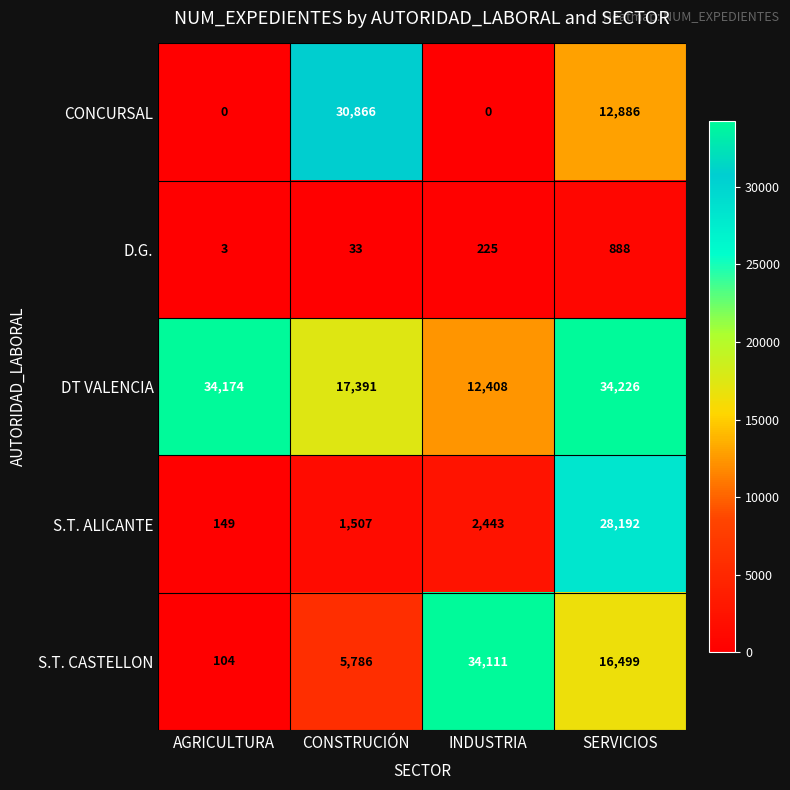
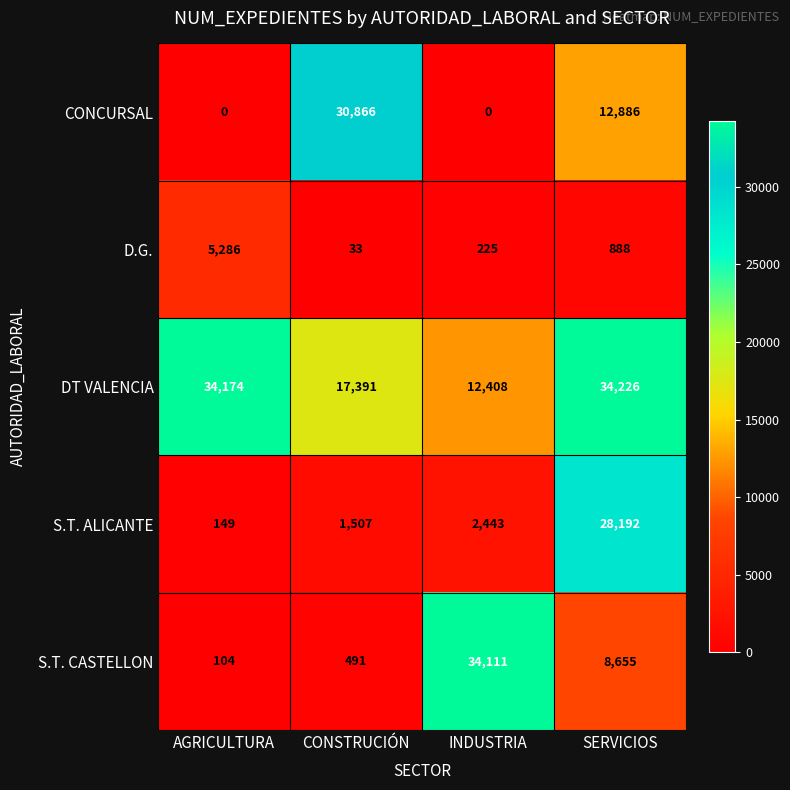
  {
    "CONCURSAL": {
      "AGRICULTURA": "0",
      "CONSTRUCIÓN": "30,866",
      "INDUSTRIA": "0",
      "SERVICIOS": "12,886"
    },
    "D.G.": {
-     "AGRICULTURA": "3",
+     "AGRICULTURA": "5,286",
      "CONSTRUCIÓN": "33",
      "INDUSTRIA": "225",
      "SERVICIOS": "888"
    },
    "DT VALENCIA": {
      "AGRICULTURA": "34,174",
      "CONSTRUCIÓN": "17,391",
      "INDUSTRIA": "12,408",
      "SERVICIOS": "34,226"
    },
    "S.T. ALICANTE": {
      "AGRICULTURA": "149",
      "CONSTRUCIÓN": "1,507",
      "INDUSTRIA": "2,443",
      "SERVICIOS": "28,192"
    },
    "S.T. CASTELLON": {
      "AGRICULTURA": "104",
-     "CONSTRUCIÓN": "5,786",
+     "CONSTRUCIÓN": "491",
      "INDUSTRIA": "34,111",
-     "SERVICIOS": "16,499"
+     "SERVICIOS": "8,655"
    }
  }
